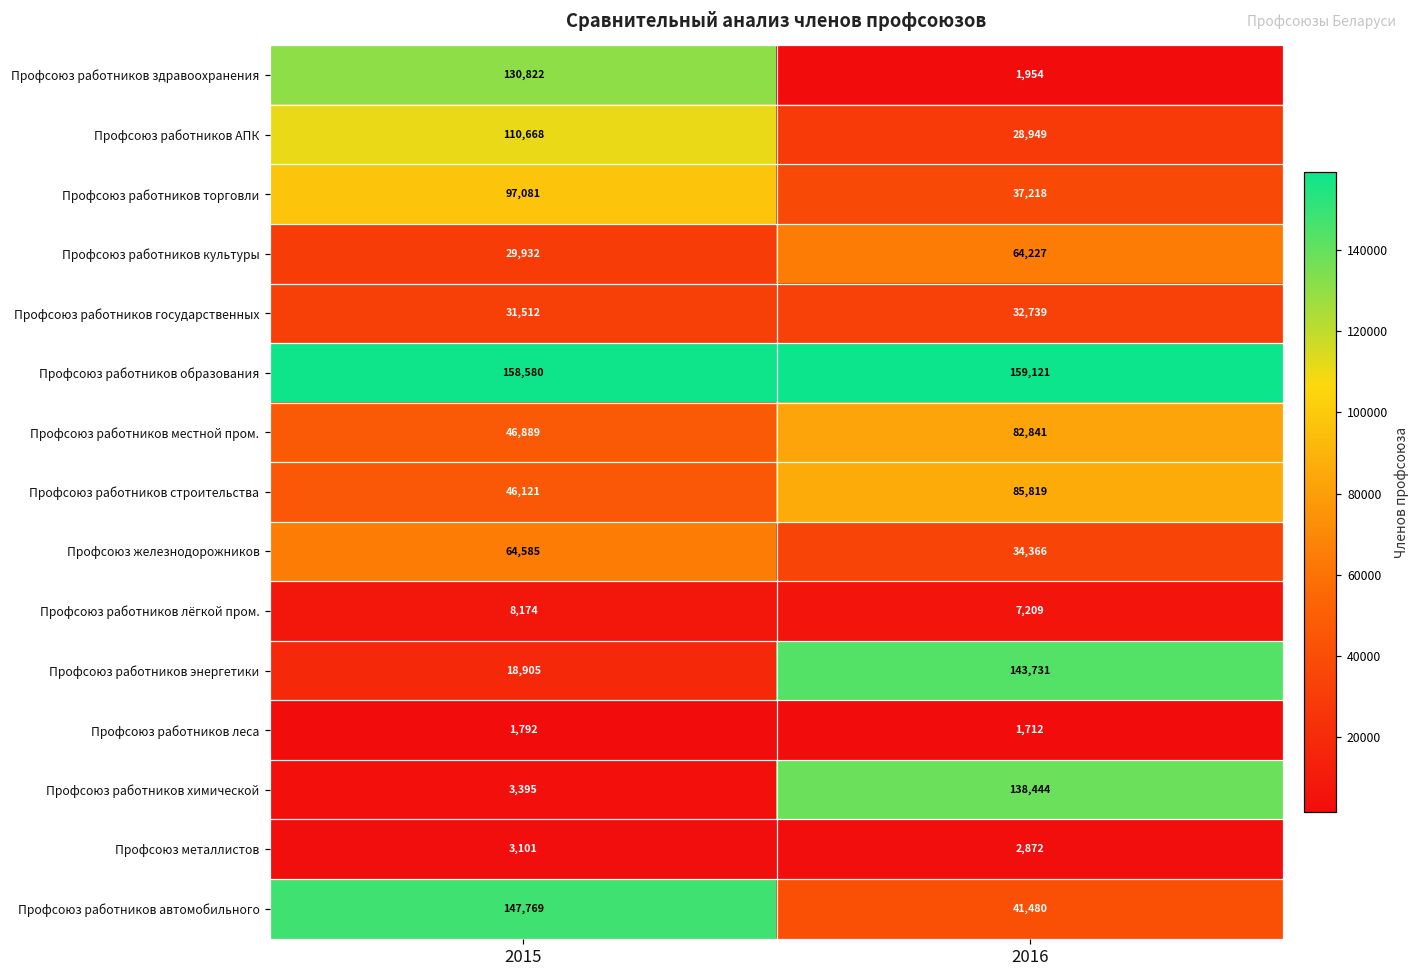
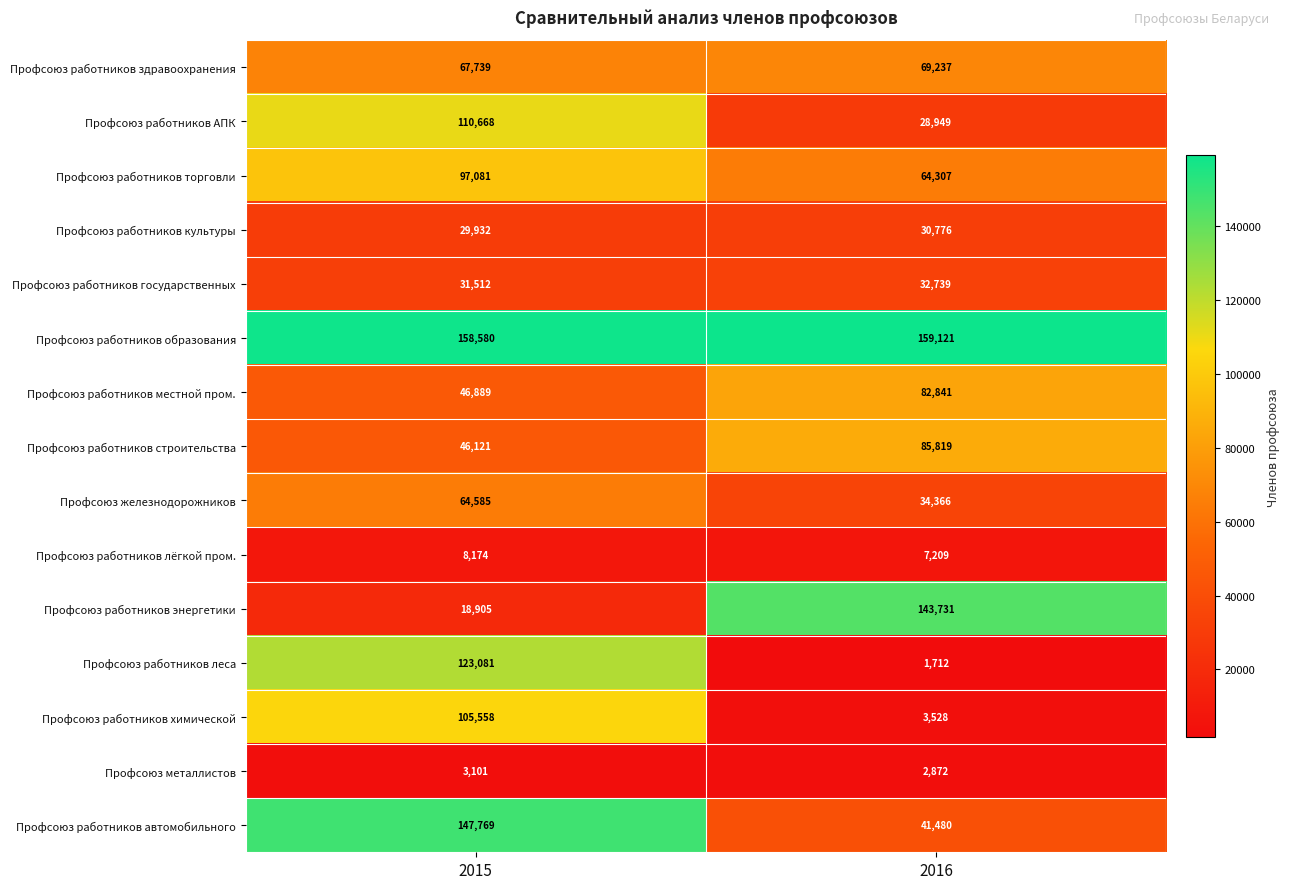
  {
    "Профсоюз работников здравоохранения": {
-     "2015": "130,822",
-     "2016": "1,954"
+     "2015": "67,739",
+     "2016": "69,237"
    },
    "Профсоюз работников АПК": {
      "2015": "110,668",
      "2016": "28,949"
    },
    "Профсоюз работников торговли": {
      "2015": "97,081",
-     "2016": "37,218"
+     "2016": "64,307"
    },
    "Профсоюз работников культуры": {
      "2015": "29,932",
-     "2016": "64,227"
+     "2016": "30,776"
    },
    "Профсоюз работников государственных": {
      "2015": "31,512",
      "2016": "32,739"
    },
    "Профсоюз работников образования": {
      "2015": "158,580",
      "2016": "159,121"
    },
    "Профсоюз работников местной пром.": {
      "2015": "46,889",
      "2016": "82,841"
    },
    "Профсоюз работников строительства": {
      "2015": "46,121",
      "2016": "85,819"
    },
    "Профсоюз железнодорожников": {
      "2015": "64,585",
      "2016": "34,366"
    },
    "Профсоюз работников лёгкой пром.": {
      "2015": "8,174",
      "2016": "7,209"
    },
    "Профсоюз работников энергетики": {
      "2015": "18,905",
      "2016": "143,731"
    },
    "Профсоюз работников леса": {
-     "2015": "1,792",
+     "2015": "123,081",
      "2016": "1,712"
    },
    "Профсоюз работников химической": {
-     "2015": "3,395",
-     "2016": "138,444"
+     "2015": "105,558",
+     "2016": "3,528"
    },
    "Профсоюз металлистов": {
      "2015": "3,101",
      "2016": "2,872"
    },
    "Профсоюз работников автомобильного": {
      "2015": "147,769",
      "2016": "41,480"
    }
  }
